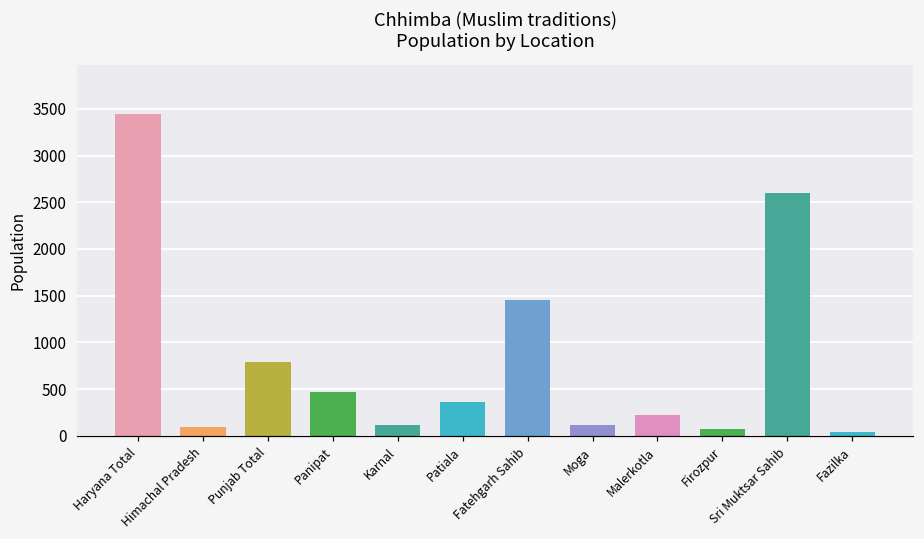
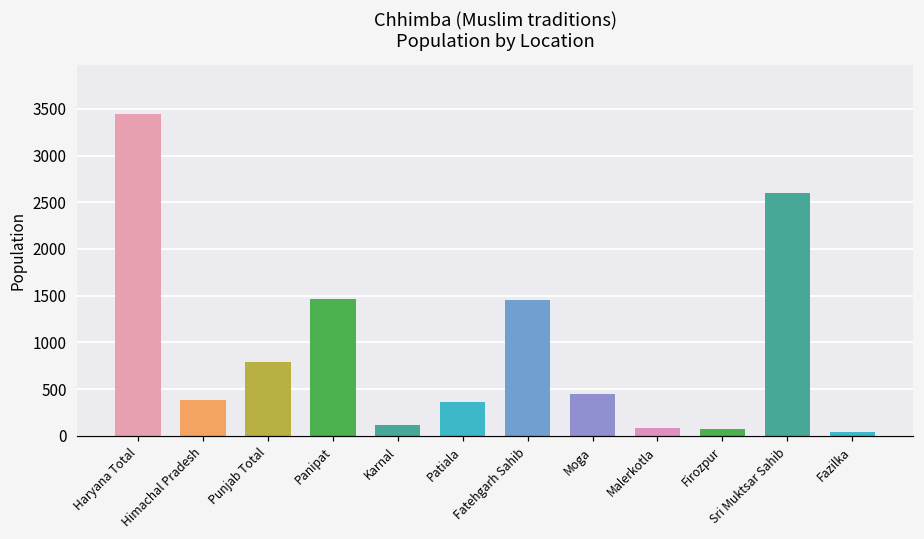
  {
    "Haryana Total": 3500,
-   "Himachal Pradesh": 100,
+   "Himachal Pradesh": 400,
    "Punjab Total": 800,
-   "Panipat": 500,
+   "Panipat": 1500,
    "Karnal": 100,
    "Patiala": 400,
    "Fatehgarh Sahib": 1500,
-   "Moga": 100,
-   "Malerkotla": 200,
+   "Moga": 400,
+   "Malerkotla": 100,
    "Firozpur": 100,
    "Sri Muktsar Sahib": 2600,
    "Fazilka": 0
  }
